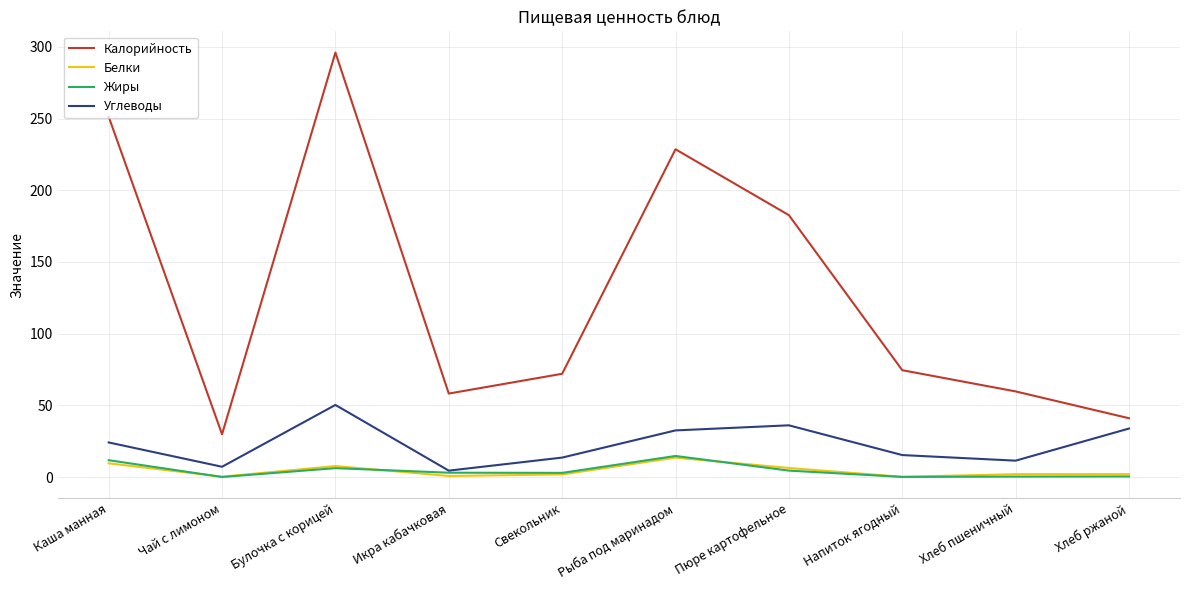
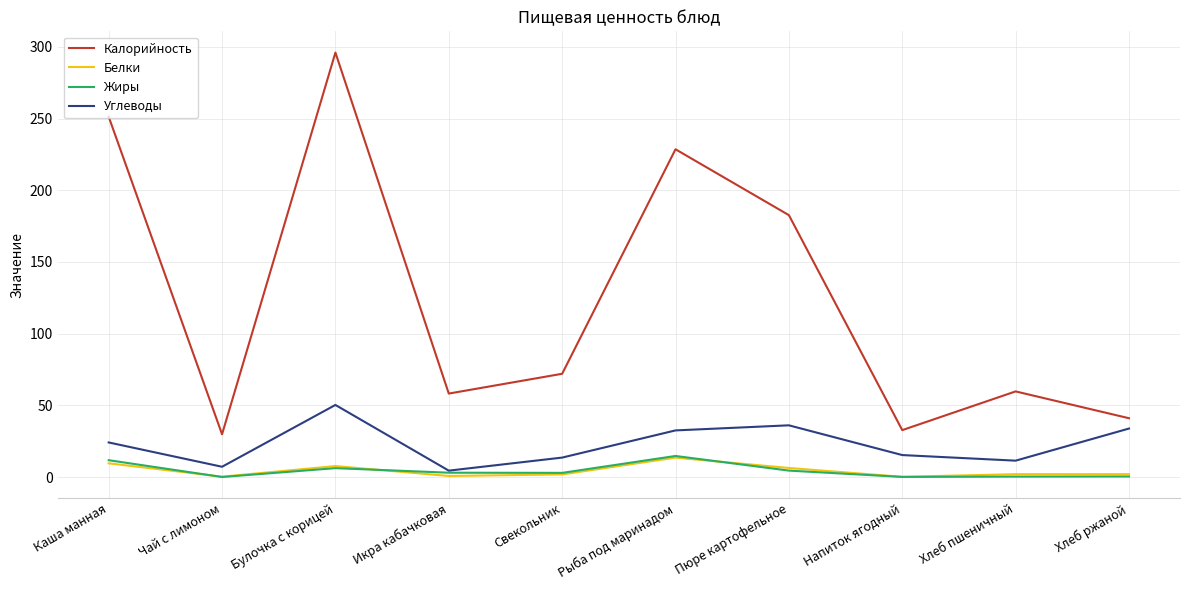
  {
    "Калорийность": {
      "Чай с лимоном": 30,
      "Булочка с корицей": 296,
      "Икра кабачковая": 58,
      "Свекольник": 72,
      "Рыба под маринадом": 229,
      "Пюре картофельное": 183,
-     "Напиток ягодный": 75,
+     "Напиток ягодный": 33,
      "Хлеб пшеничный": 60,
      "Хлеб ржаной": 41
    },
    "Белки": {
      "Каша манная": 10,
      "Икра кабачковая": 1,
      "Пюре картофельное": 6
    },
    "Жиры": {
      "Каша манная": 12,
      "Пюре картофельное": 4
    },
    "Углеводы": {
      "Каша манная": 24,
      "Чай с лимоном": 7,
      "Булочка с корицей": 50,
      "Свекольник": 14,
      "Рыба под маринадом": 33,
      "Пюре картофельное": 36,
      "Напиток ягодный": 15,
      "Хлеб пшеничный": 11,
      "Хлеб ржаной": 34
    }
  }
